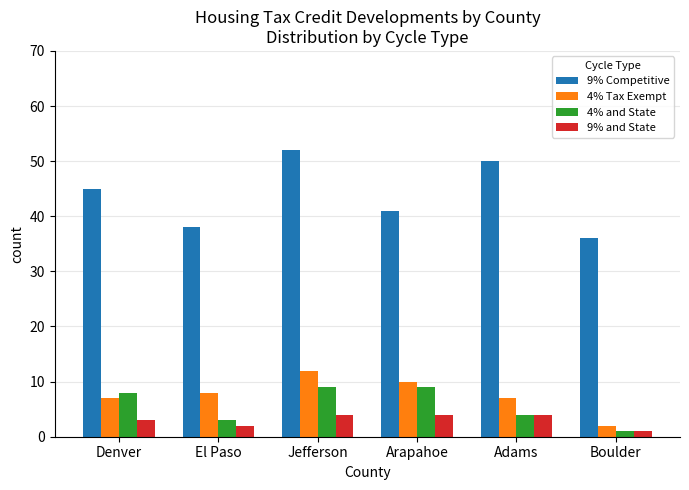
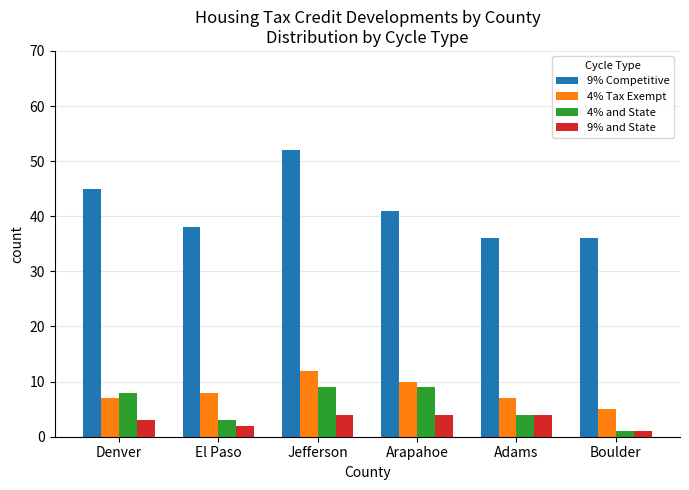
  {
    "9% Competitive": {
      "Denver": 45,
      "El Paso": 38,
      "Jefferson": 52,
      "Arapahoe": 41,
-     "Adams": 50,
+     "Adams": 36,
      "Boulder": 36
    },
    "4% Tax Exempt": {
      "Denver": 7,
      "El Paso": 8,
      "Jefferson": 12,
      "Arapahoe": 10,
      "Adams": 7,
-     "Boulder": 2
+     "Boulder": 5
    },
    "4% and State": {
      "Denver": 8,
      "El Paso": 3,
      "Jefferson": 9,
      "Arapahoe": 9,
      "Adams": 4,
      "Boulder": 1
    },
    "9% and State": {
      "Denver": 3,
      "El Paso": 2,
      "Jefferson": 4,
      "Arapahoe": 4,
      "Adams": 4,
      "Boulder": 1
    }
  }
